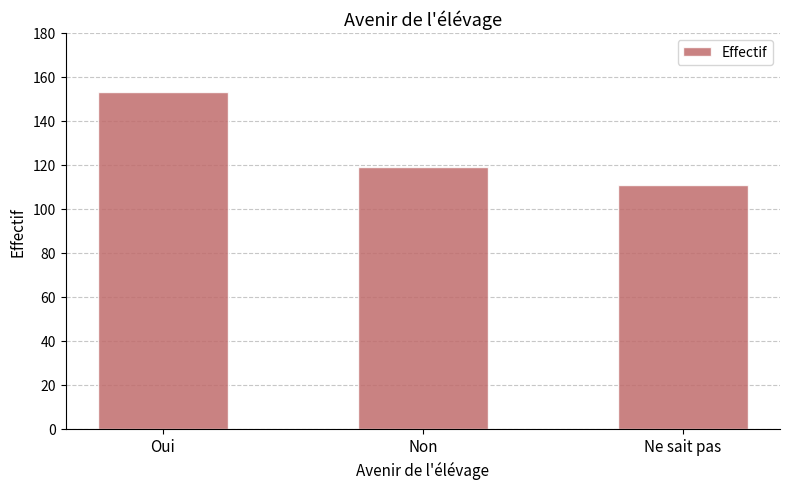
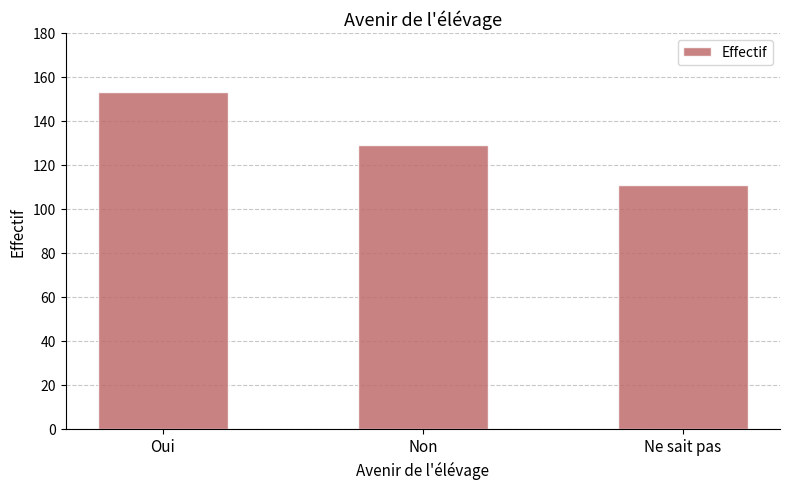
  {
    "Oui": 153,
-   "Non": 119,
+   "Non": 129,
    "Ne sait pas": 111
  }
